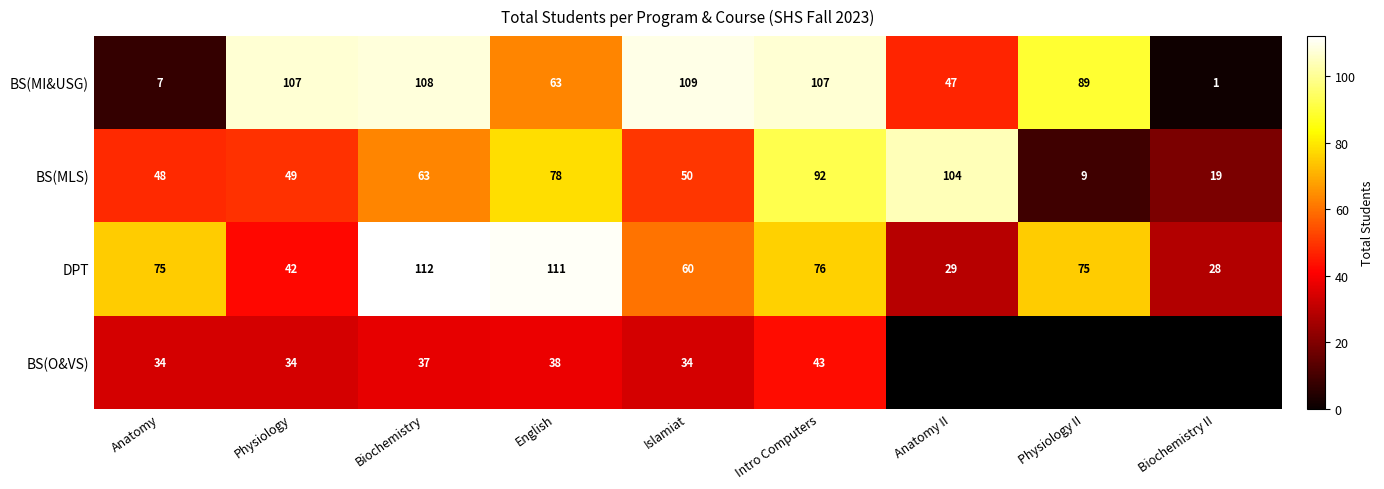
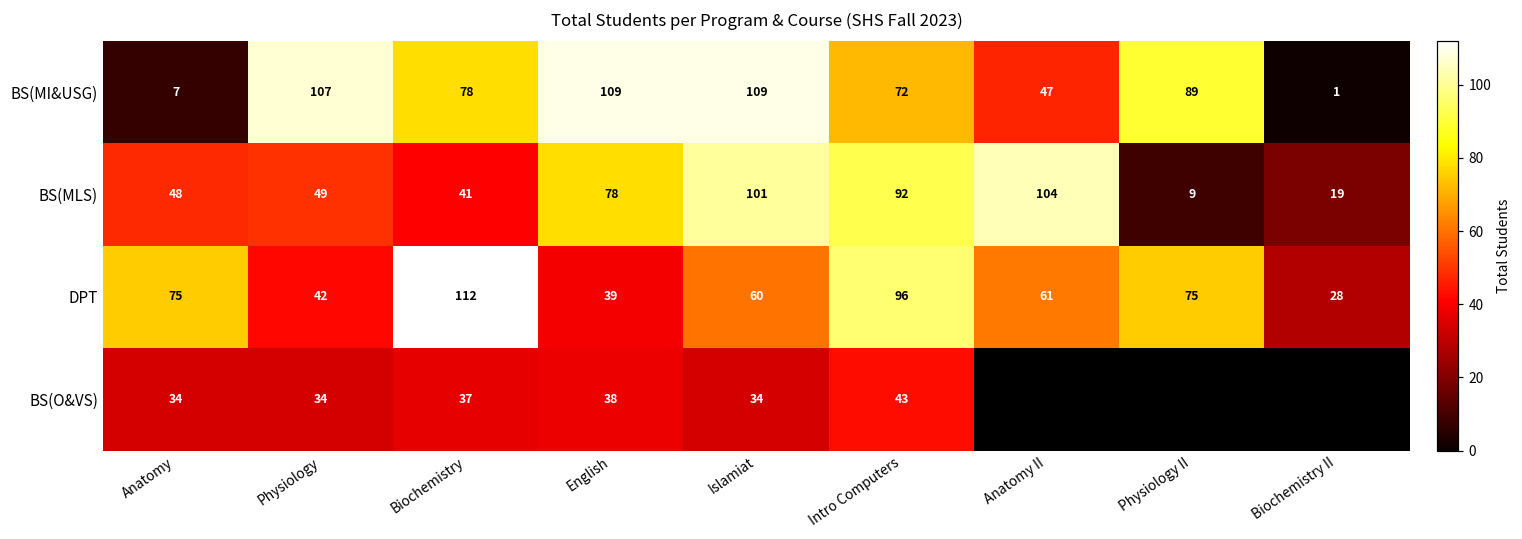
  {
    "BS(MI&USG)": {
      "Anatomy": 7,
      "Physiology": 107,
-     "Biochemistry": 108,
-     "English": 63,
+     "Biochemistry": 78,
+     "English": 109,
      "Islamiat": 109,
-     "Intro Computers": 107,
+     "Intro Computers": 72,
      "Anatomy II": 47,
      "Physiology II": 89,
      "Biochemistry II": 1
    },
    "BS(MLS)": {
      "Anatomy": 48,
      "Physiology": 49,
-     "Biochemistry": 63,
+     "Biochemistry": 41,
      "English": 78,
-     "Islamiat": 50,
+     "Islamiat": 101,
      "Intro Computers": 92,
      "Anatomy II": 104,
      "Physiology II": 9,
      "Biochemistry II": 19
    },
    "DPT": {
      "Anatomy": 75,
      "Physiology": 42,
      "Biochemistry": 112,
-     "English": 111,
+     "English": 39,
      "Islamiat": 60,
-     "Intro Computers": 76,
-     "Anatomy II": 29,
+     "Intro Computers": 96,
+     "Anatomy II": 61,
      "Physiology II": 75,
      "Biochemistry II": 28
    },
    "BS(O&VS)": {
      "Anatomy": 34,
      "Physiology": 34,
      "Biochemistry": 37,
      "English": 38,
      "Islamiat": 34,
      "Intro Computers": 43
    }
  }
